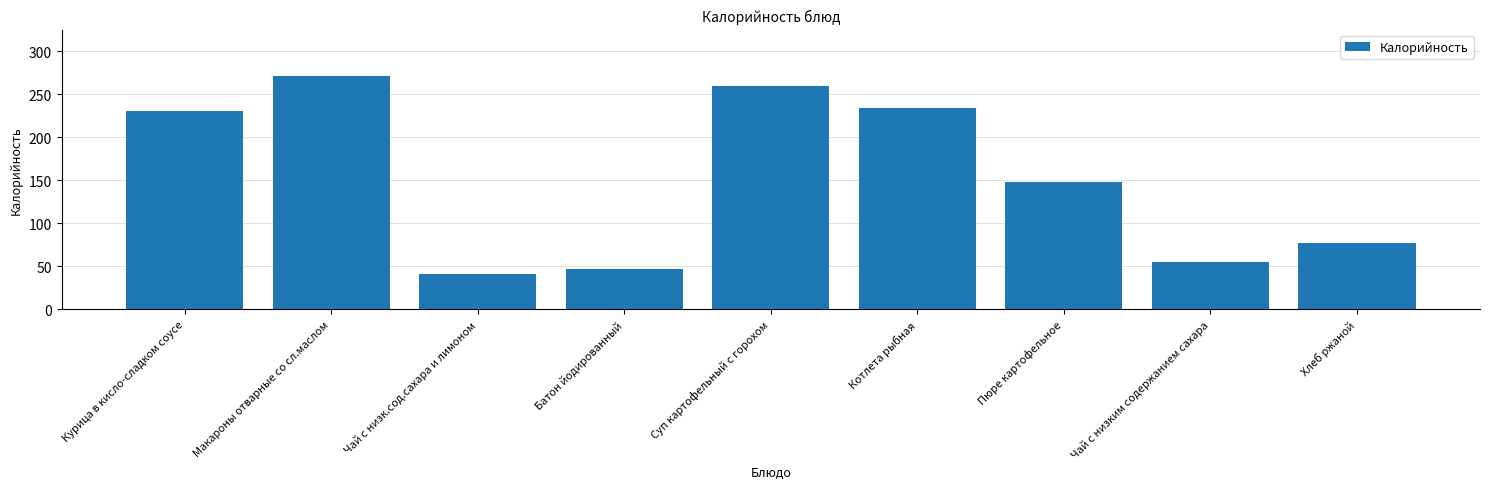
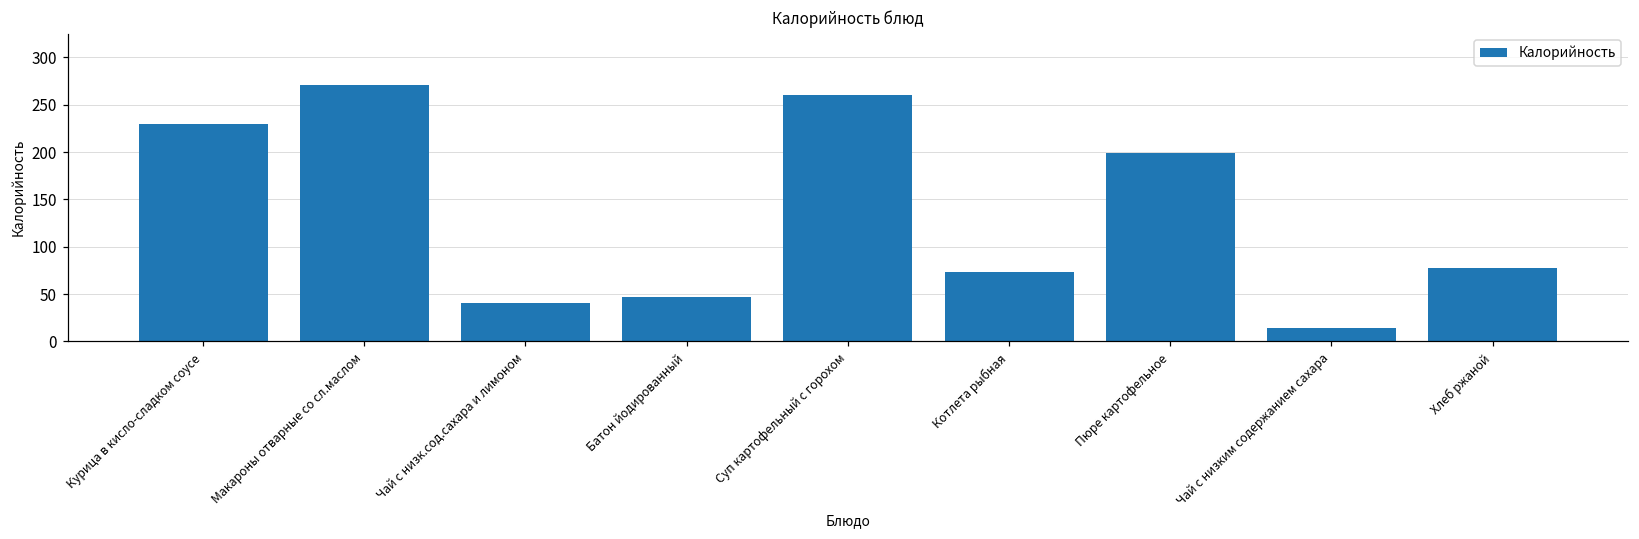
  {
    "Курица в кисло-сладком соусе": 230,
    "Макароны отварные со сл.маслом": 270,
    "Чай с низк.сод.сахара и лимоном": 40,
    "Батон йодированный": 50,
    "Суп картофельный с горохом": 260,
-   "Котлета рыбная": 230,
-   "Пюре картофельное": 150,
-   "Чай с низким содержанием сахара": 60,
+   "Котлета рыбная": 70,
+   "Пюре картофельное": 200,
+   "Чай с низким содержанием сахара": 10,
    "Хлеб ржаной": 80
  }
